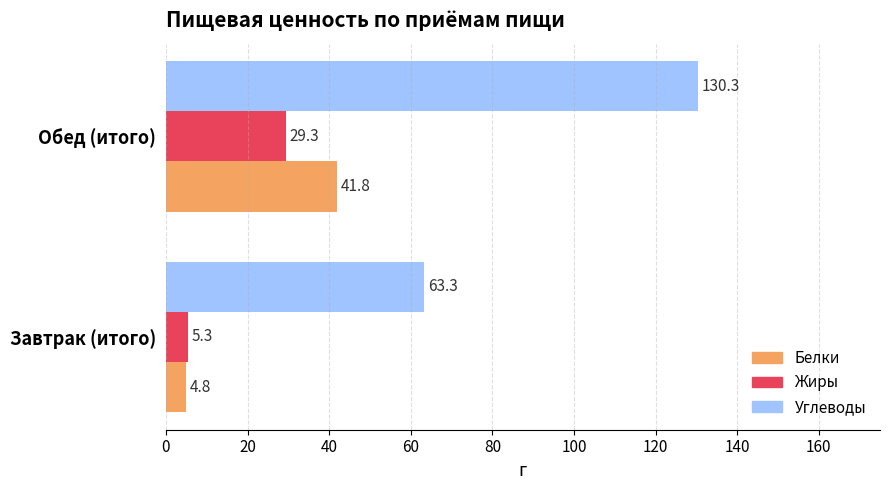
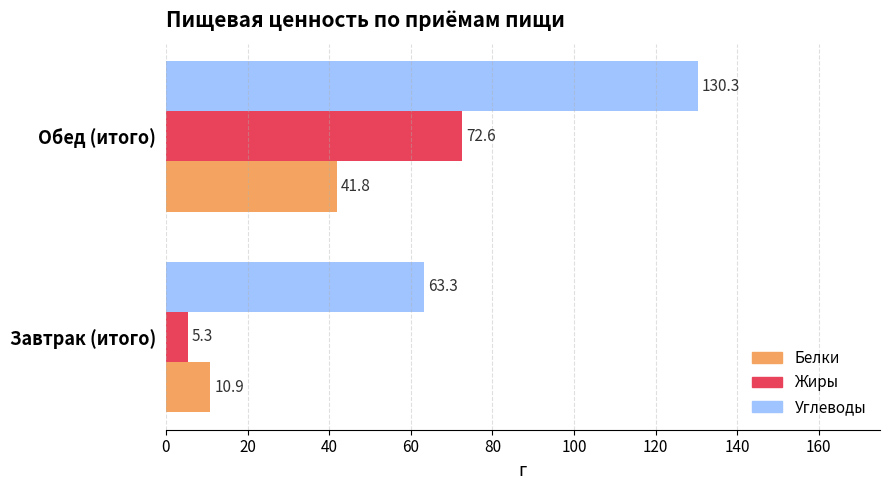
  {
    "Белки": {
      "Обед (итого)": 41.8,
-     "Завтрак (итого)": 4.8
+     "Завтрак (итого)": 10.9
    },
    "Жиры": {
-     "Обед (итого)": 29.3,
+     "Обед (итого)": 72.6,
      "Завтрак (итого)": 5.3
    },
    "Углеводы": {
      "Обед (итого)": 130.3,
      "Завтрак (итого)": 63.3
    }
  }
